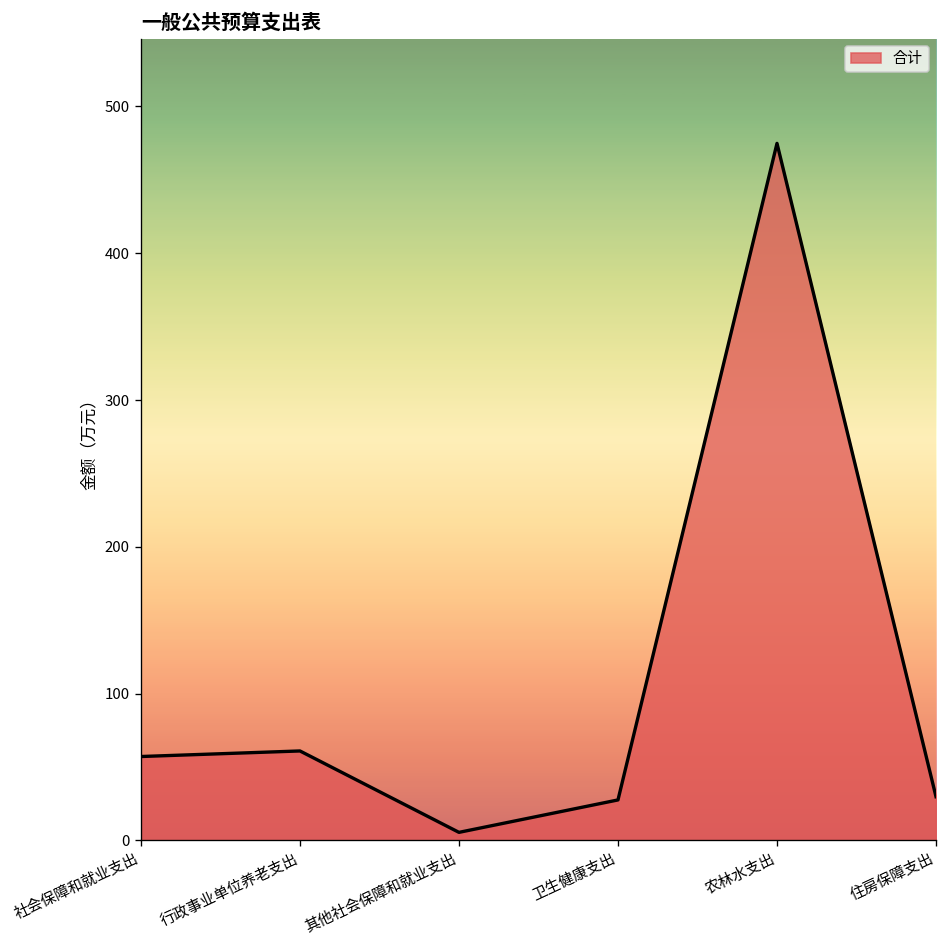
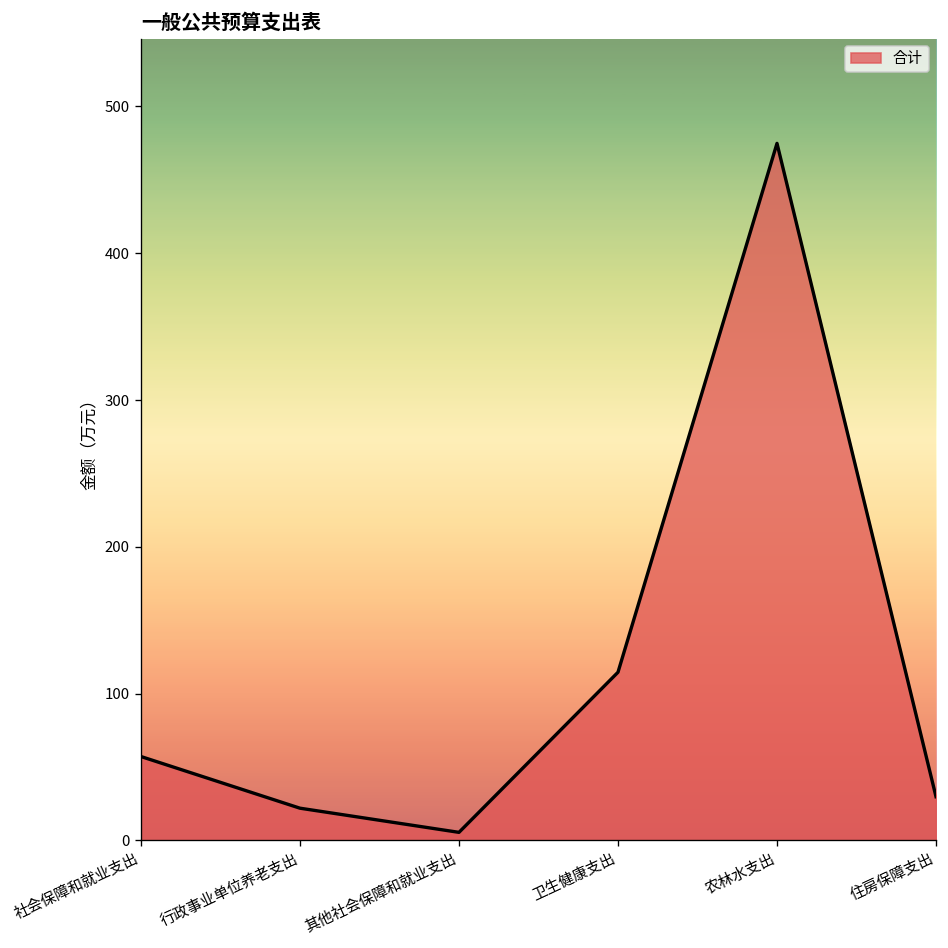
  {
    "社会保障和就业支出": 57,
-   "行政事业单位养老支出": 61,
+   "行政事业单位养老支出": 22,
    "其他社会保障和就业支出": 6,
-   "卫生健康支出": 28,
+   "卫生健康支出": 115,
    "农林水支出": 475,
    "住房保障支出": 30
  }
